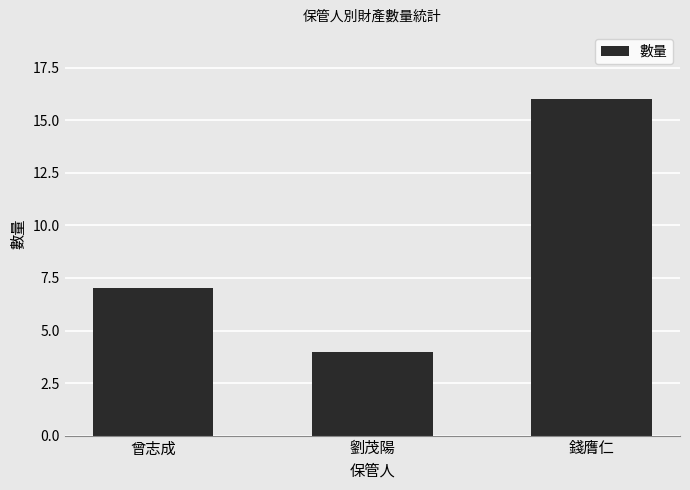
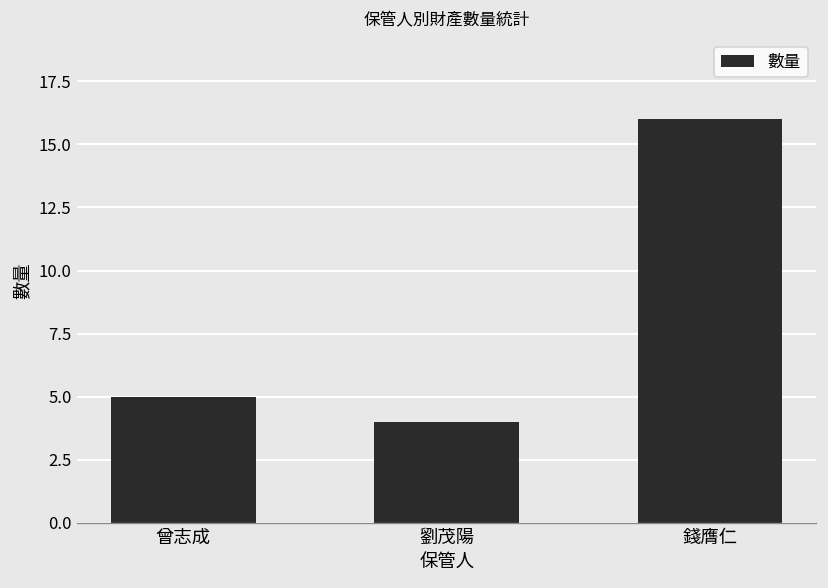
  {
-   "曾志成": 7,
+   "曾志成": 5,
    "劉茂陽": 4,
    "錢膺仁": 16
  }
